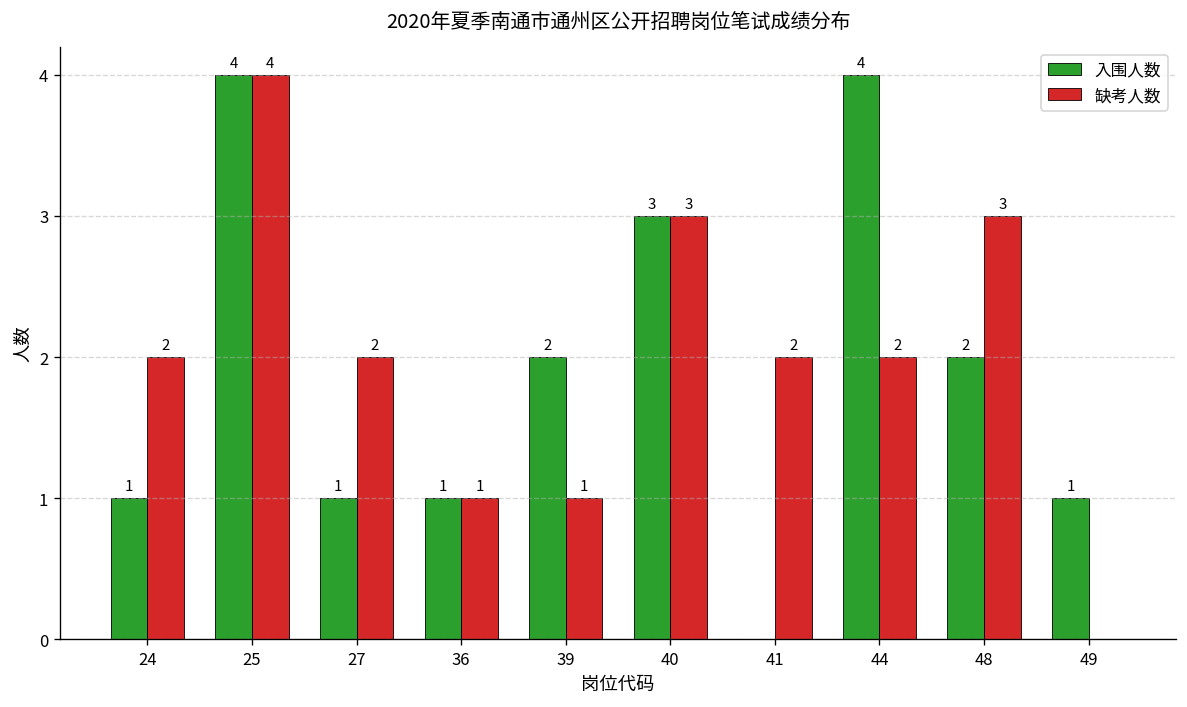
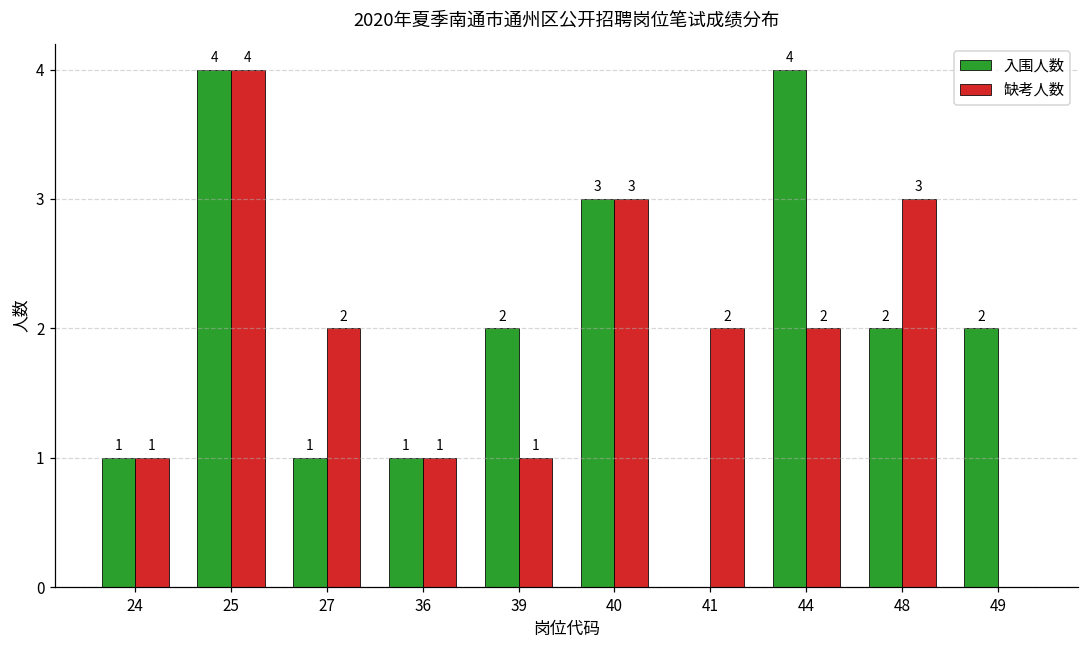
  {
    "入围人数": {
      "24": 1,
      "25": 4,
      "27": 1,
      "36": 1,
      "39": 2,
      "40": 3,
      "44": 4,
      "48": 2,
-     "49": 1
+     "49": 2
    },
    "缺考人数": {
-     "24": 2,
+     "24": 1,
      "25": 4,
      "27": 2,
      "36": 1,
      "39": 1,
      "40": 3,
      "41": 2,
      "44": 2,
      "48": 3
    }
  }
